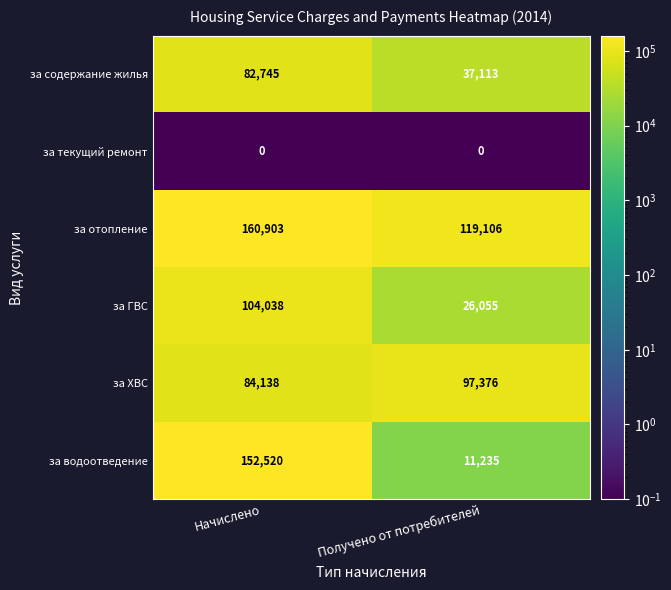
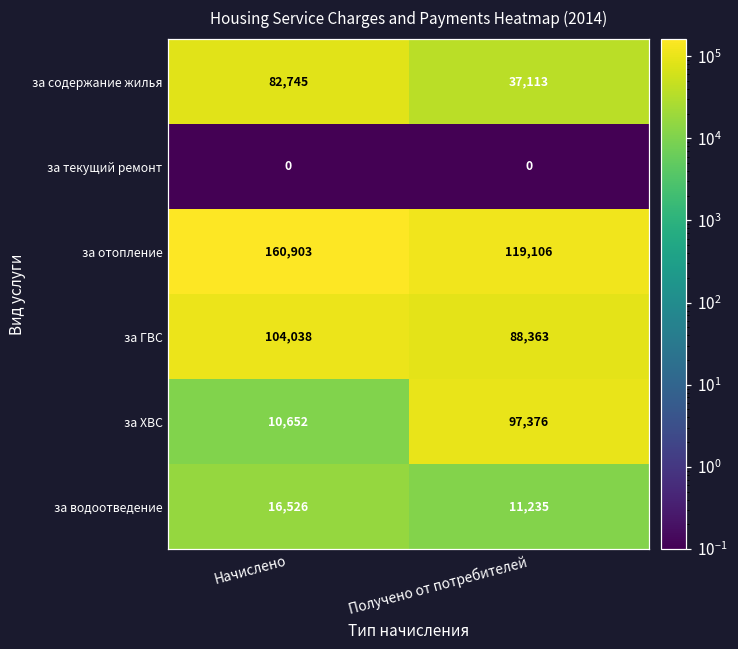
  {
    "за содержание жилья": {
      "Начислено": "82,745",
      "Получено от потребителей": "37,113"
    },
    "за текущий ремонт": {
      "Начислено": "0",
      "Получено от потребителей": "0"
    },
    "за отопление": {
      "Начислено": "160,903",
      "Получено от потребителей": "119,106"
    },
    "за ГВС": {
      "Начислено": "104,038",
-     "Получено от потребителей": "26,055"
+     "Получено от потребителей": "88,363"
    },
    "за ХВС": {
-     "Начислено": "84,138",
+     "Начислено": "10,652",
      "Получено от потребителей": "97,376"
    },
    "за водоотведение": {
-     "Начислено": "152,520",
+     "Начислено": "16,526",
      "Получено от потребителей": "11,235"
    }
  }
